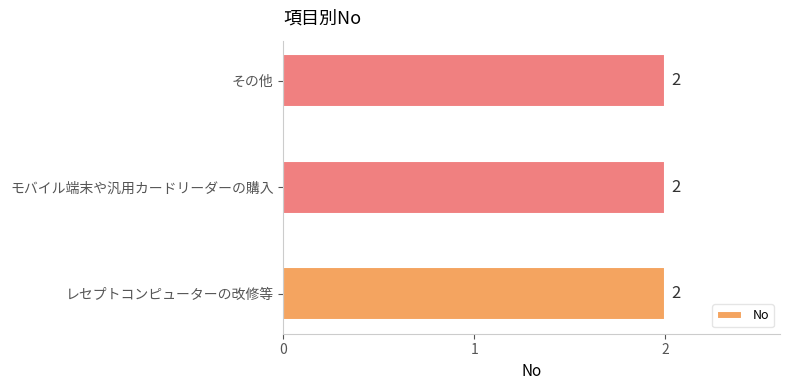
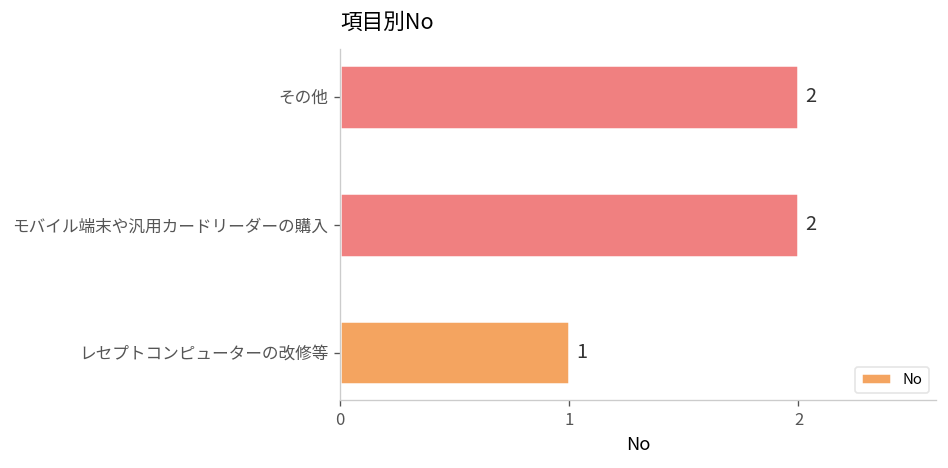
  {
    "その他": 2,
    "モバイル端末や汎用カードリーダーの購入": 2,
-   "レセプトコンピューターの改修等": 2
+   "レセプトコンピューターの改修等": 1
  }
